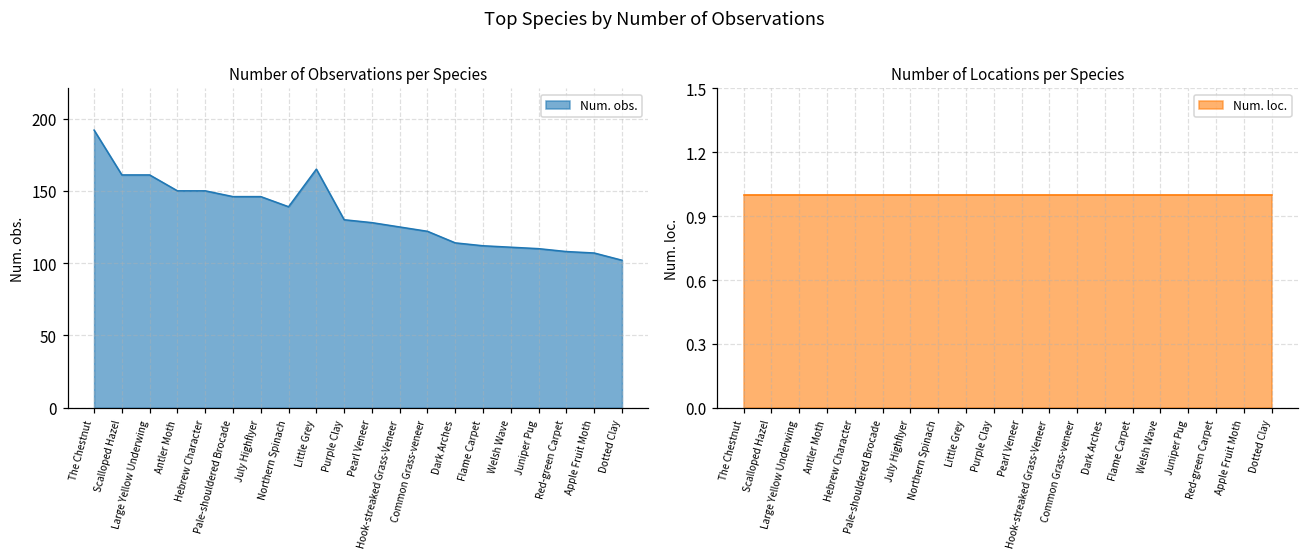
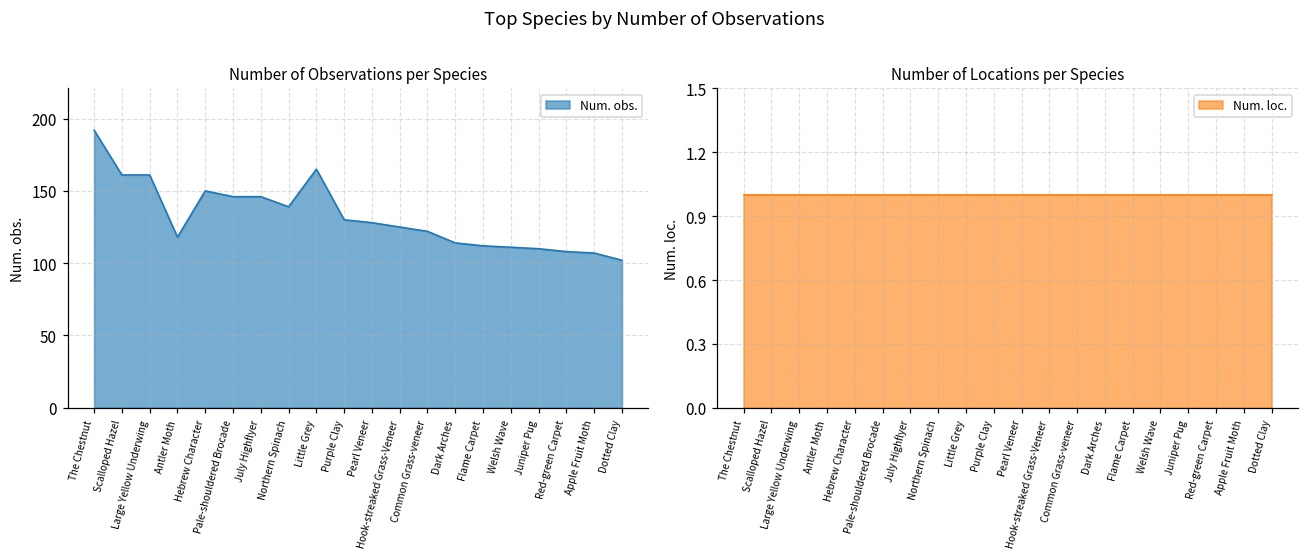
  {
    "Number of Observations per Species": {
      "The Chestnut": 192,
      "Scalloped Hazel": 161,
      "Large Yellow Underwing": 161,
-     "Antler Moth": 150,
+     "Antler Moth": 118,
      "Hebrew Character": 150,
      "Pale-shouldered Brocade": 146,
      "July Highflyer": 146,
      "Northern Spinach": 139,
      "Little Grey": 165,
      "Purple Clay": 130,
      "Pearl Veneer": 128,
      "Hook-streaked Grass-Veneer": 125,
      "Common Grass-veneer": 122,
      "Dark Arches": 114,
      "Flame Carpet": 112,
      "Welsh Wave": 111,
      "Juniper Pug": 110,
      "Red-green Carpet": 108,
      "Apple Fruit Moth": 107,
      "Dotted Clay": 102
    },
    "Number of Locations per Species": {
      "The Chestnut": 1.00,
      "Scalloped Hazel": 1.00,
      "Large Yellow Underwing": 1.00,
      "Antler Moth": 1.00,
      "Hebrew Character": 1.00,
      "Pale-shouldered Brocade": 1.00,
      "July Highflyer": 1.00,
      "Northern Spinach": 1.00,
      "Little Grey": 1.00,
      "Purple Clay": 1.00,
      "Pearl Veneer": 1.00,
      "Hook-streaked Grass-Veneer": 1.00,
      "Common Grass-veneer": 1.00,
      "Dark Arches": 1.00,
      "Flame Carpet": 1.00,
      "Welsh Wave": 1.00,
      "Juniper Pug": 1.00,
      "Red-green Carpet": 1.00,
      "Apple Fruit Moth": 1.00,
      "Dotted Clay": 1.00
    }
  }
